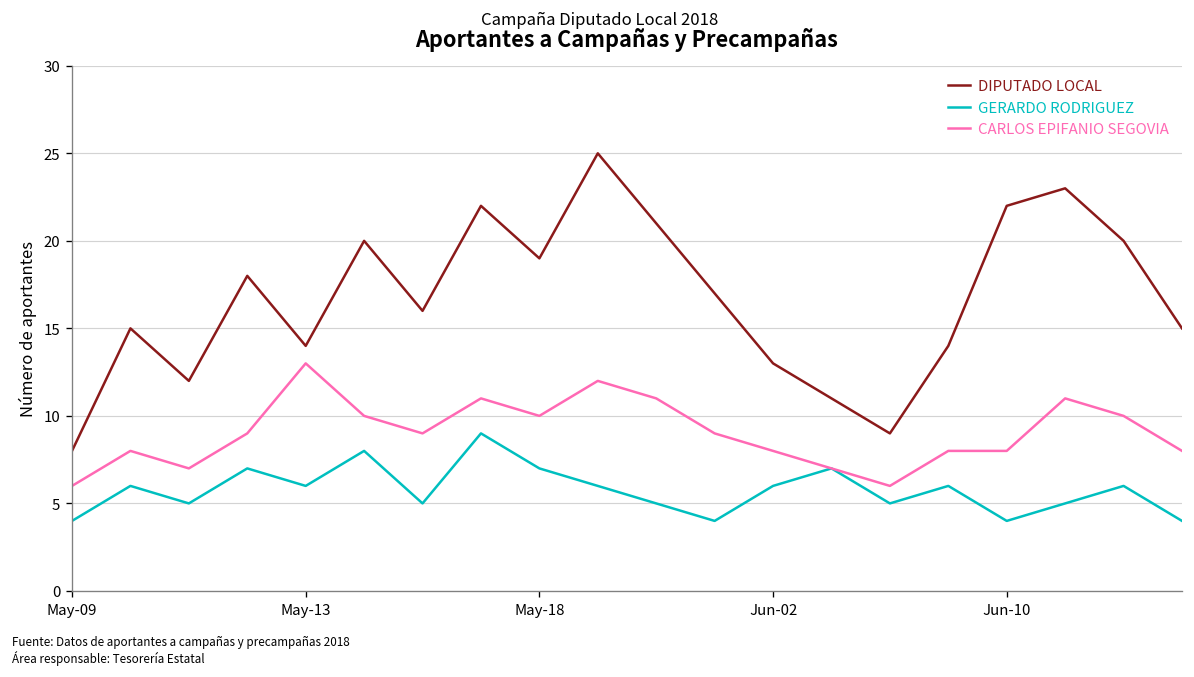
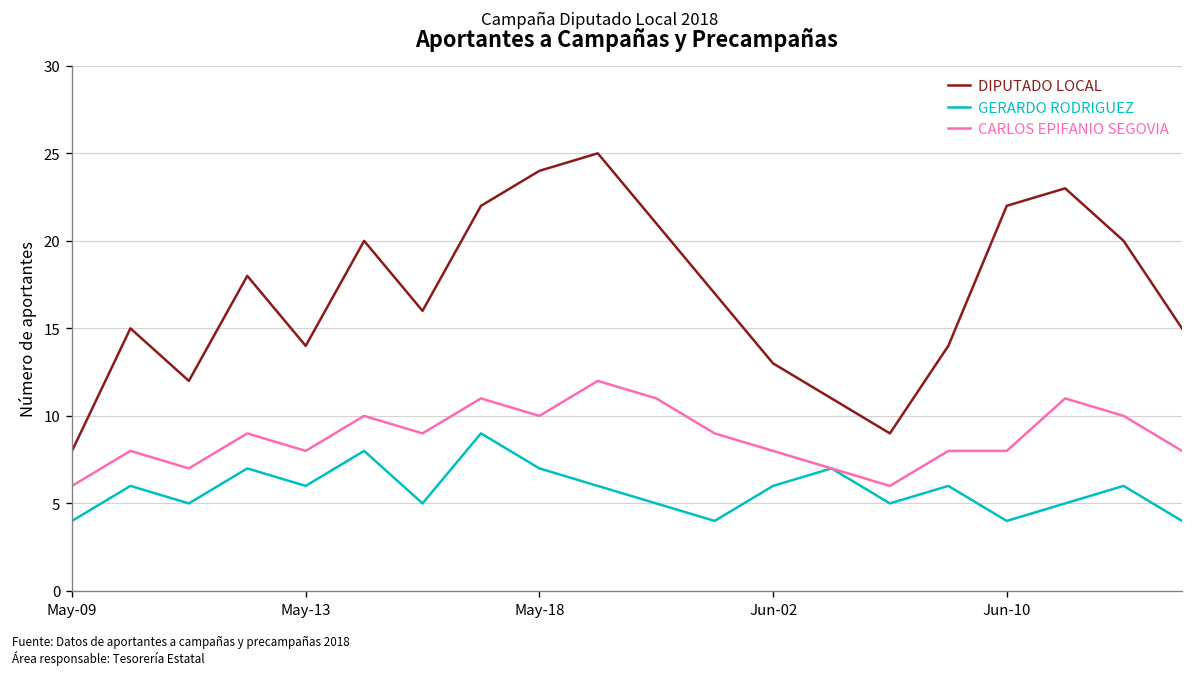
  {
    "DIPUTADO LOCAL": {
      "May-09": 8,
      "May-13": 14,
-     "May-18": 19,
+     "May-18": 24,
      "Jun-02": 13,
      "Jun-10": 22
    },
    "GERARDO RODRIGUEZ": {
      "May-09": 4,
      "May-13": 6,
      "May-18": 7,
      "Jun-02": 6,
      "Jun-10": 4
    },
    "CARLOS EPIFANIO SEGOVIA": {
      "May-09": 6,
-     "May-13": 13,
+     "May-13": 8,
      "May-18": 10,
      "Jun-02": 8,
      "Jun-10": 8
    }
  }
